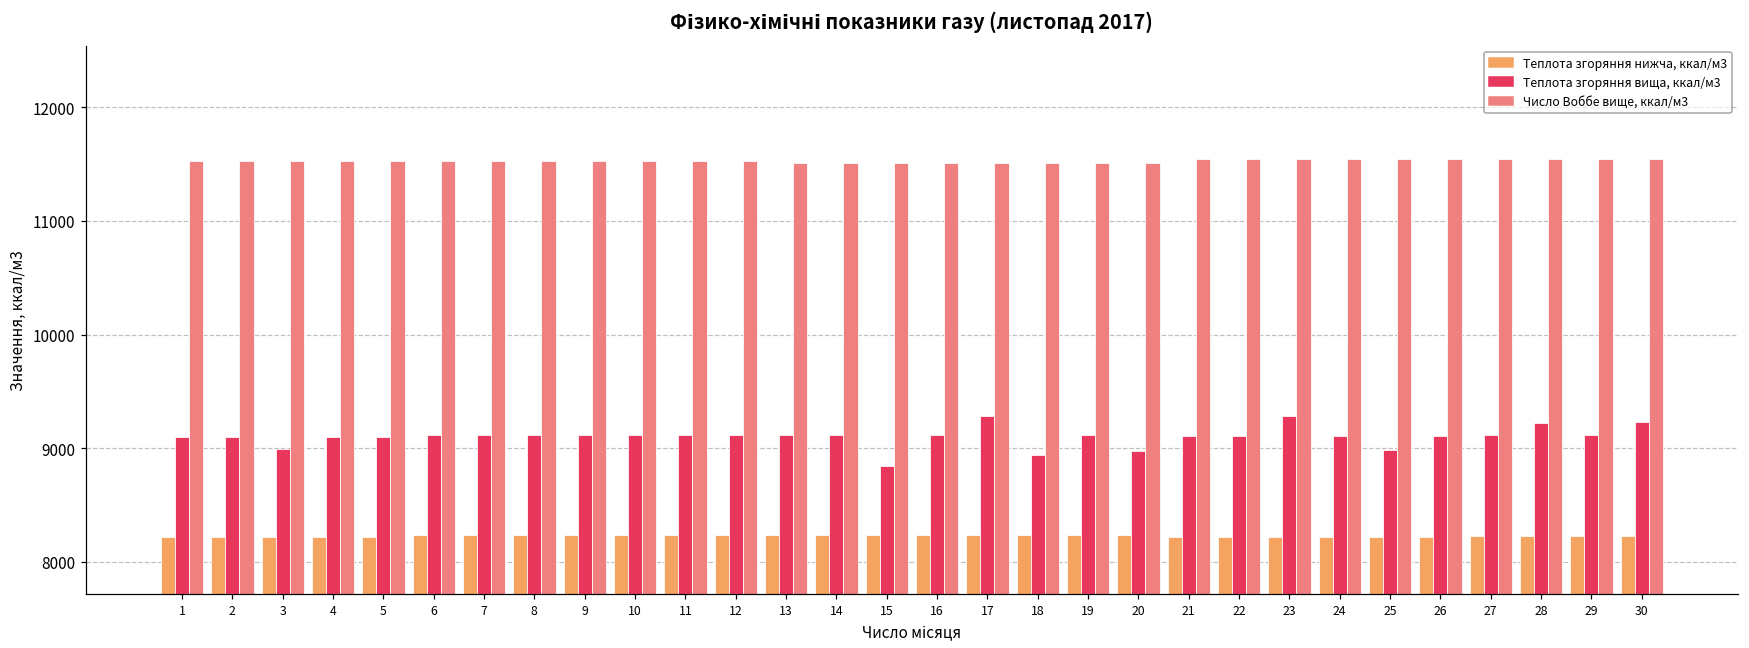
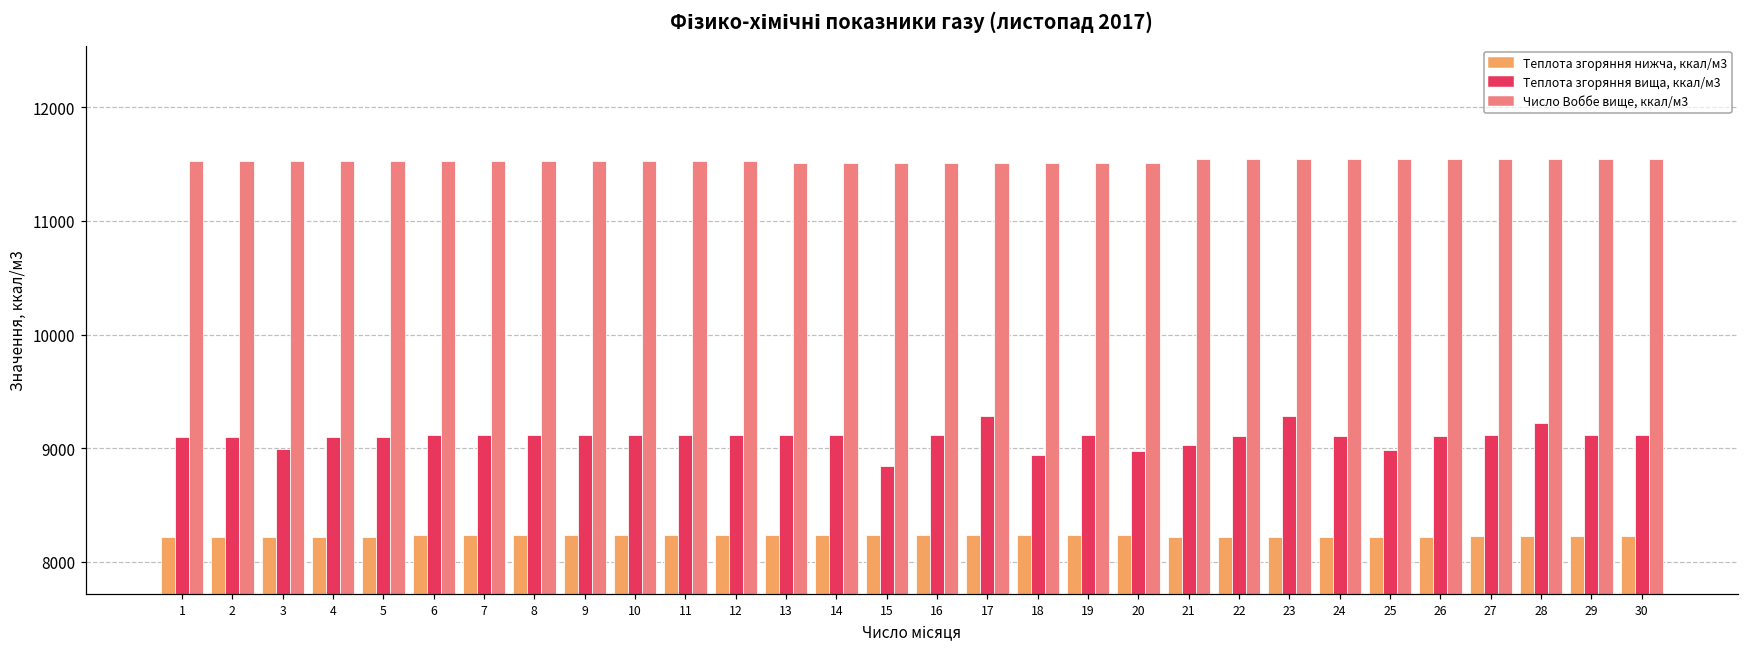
  {
    "Теплота згоряння вища, ккал/м3": {
      "1": 9100,
      "2": 9100,
      "3": 8990,
      "4": 9100,
      "5": 9100,
      "6": 9110,
      "7": 9110,
      "8": 9110,
      "9": 9110,
      "10": 9110,
      "11": 9110,
      "12": 9110,
      "13": 9110,
      "14": 9110,
      "15": 8840,
      "16": 9110,
      "17": 9290,
      "18": 8940,
      "19": 9110,
      "20": 8980,
-     "21": 9110,
+     "21": 9030,
      "22": 9110,
      "23": 9290,
      "24": 9110,
      "25": 8980,
      "26": 9110,
      "27": 9110,
      "28": 9220,
      "29": 9110,
-     "30": 9230
+     "30": 9110
    }
  }
